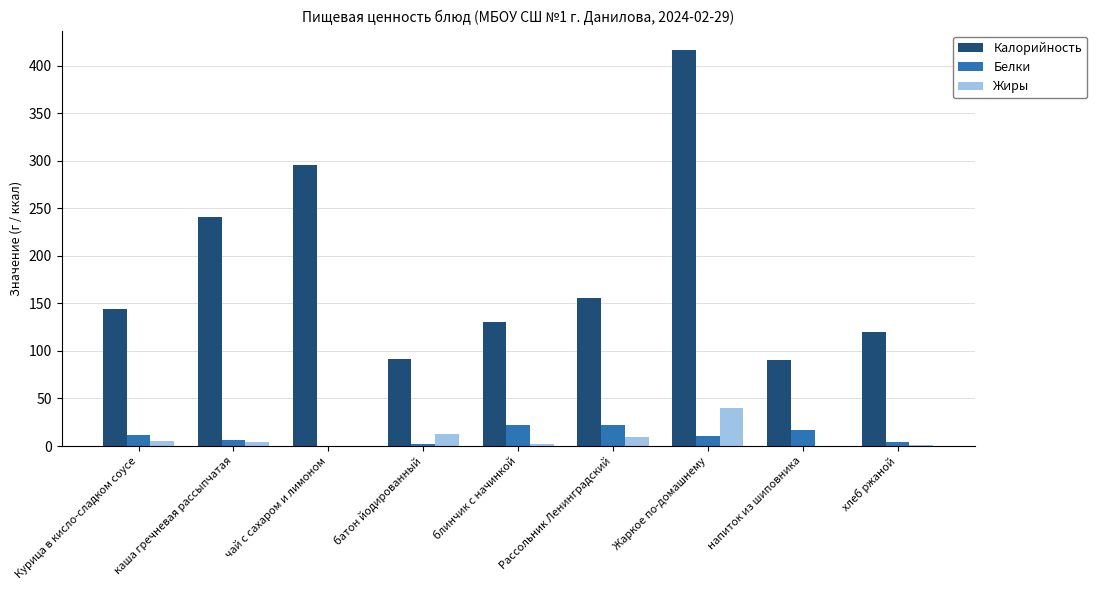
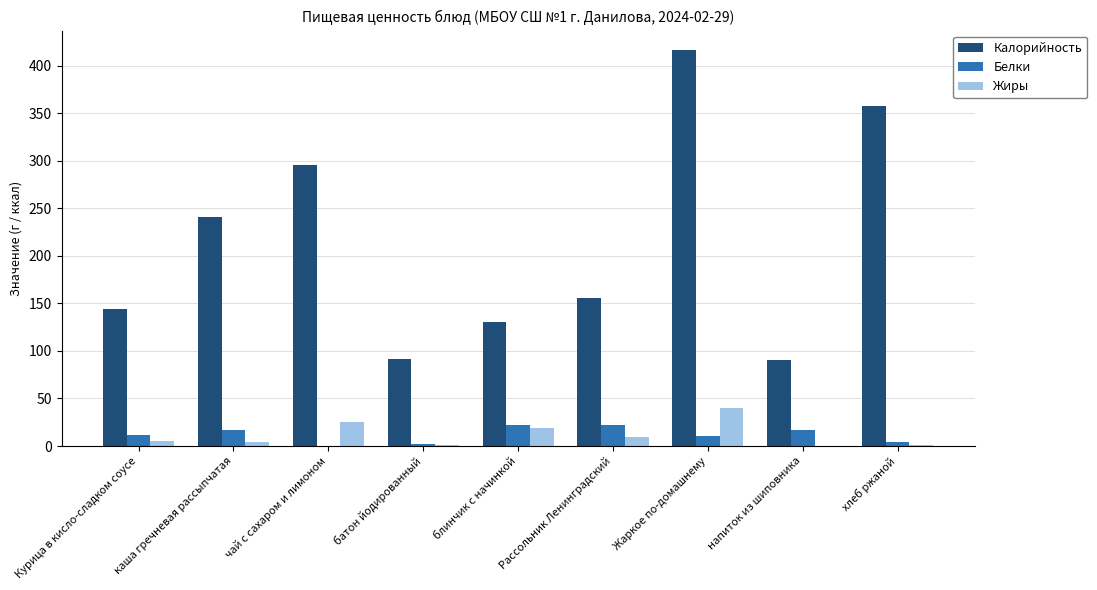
  {
    "Калорийность": {
      "Курица в кисло-сладком соусе": 140,
      "каша гречневая рассыпчатая": 240,
      "чай с сахаром и лимоном": 300,
      "батон йодированный": 90,
      "блинчик с начинкой": 130,
      "Рассольник Ленинградский": 160,
      "Жаркое по-домашнему": 420,
      "напиток из шиповника": 90,
-     "хлеб ржаной": 120
+     "хлеб ржаной": 360
    },
    "Белки": {
      "Курица в кисло-сладком соусе": 10,
-     "каша гречневая рассыпчатая": 10,
+     "каша гречневая рассыпчатая": 20,
      "блинчик с начинкой": 20,
      "Рассольник Ленинградский": 20,
      "Жаркое по-домашнему": 10,
      "напиток из шиповника": 20,
      "хлеб ржаной": 0
    },
    "Жиры": {
      "Курица в кисло-сладком соусе": 10,
      "каша гречневая рассыпчатая": 0,
-     "чай с сахаром и лимоном": 0,
-     "батон йодированный": 10,
-     "блинчик с начинкой": 0,
+     "чай с сахаром и лимоном": 30,
+     "батон йодированный": 0,
+     "блинчик с начинкой": 20,
      "Рассольник Ленинградский": 10,
      "Жаркое по-домашнему": 40,
      "напиток из шиповника": 0
    }
  }
